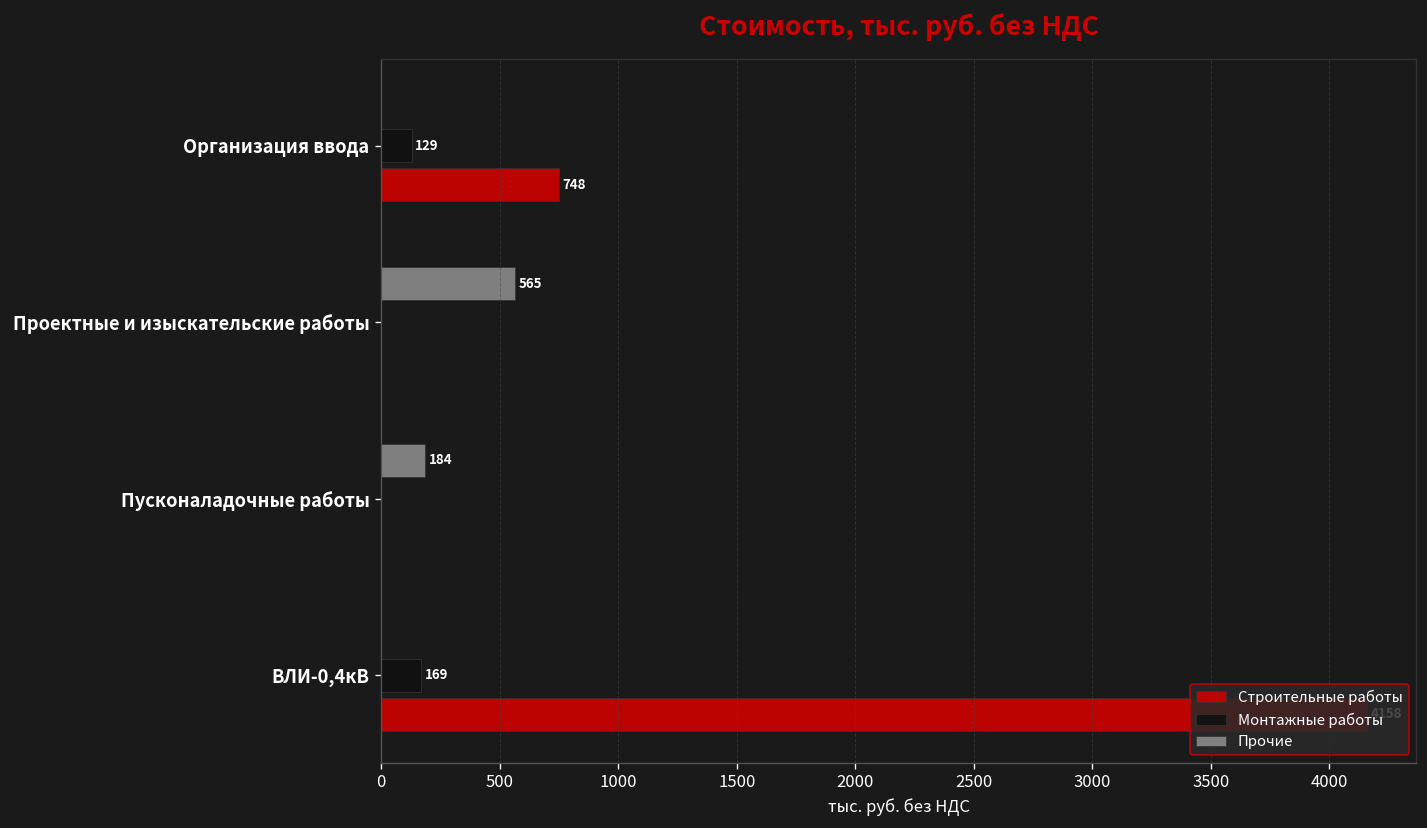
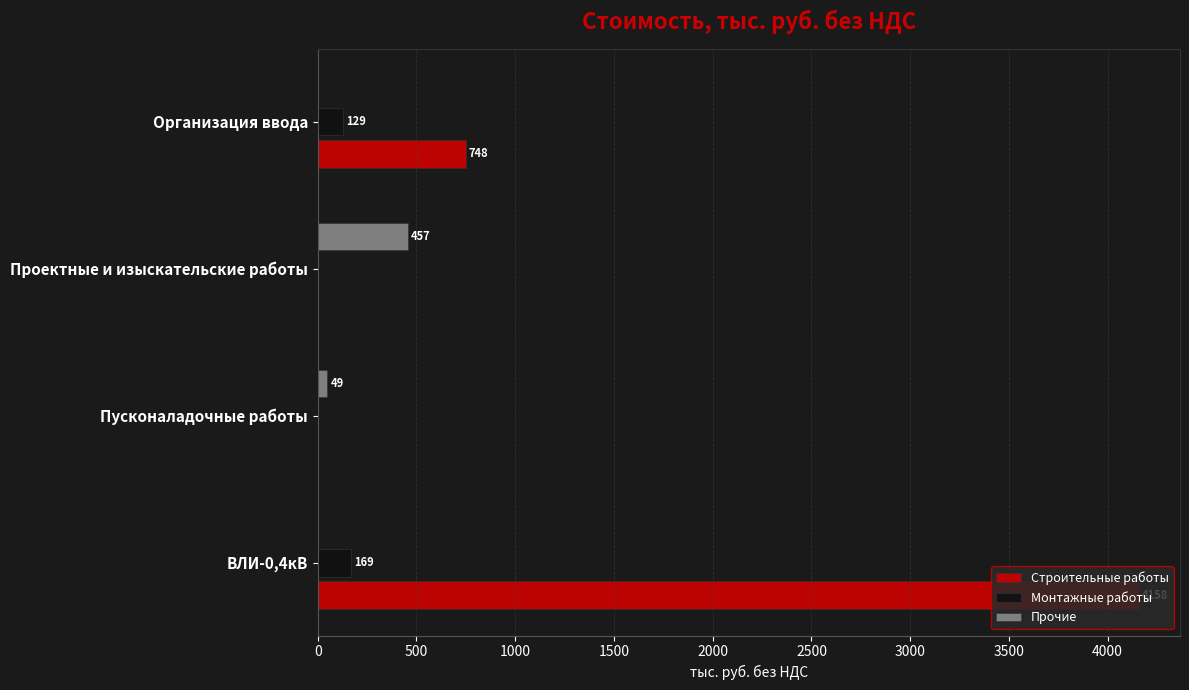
  {
    "Строительные работы": {
      "Организация ввода": 748
    },
    "Монтажные работы": {
      "Организация ввода": 129,
      "ВЛИ-0,4кВ": 169
    },
    "Прочие": {
-     "Проектные и изыскательские работы": 565,
-     "Пусконаладочные работы": 184
+     "Проектные и изыскательские работы": 457,
+     "Пусконаладочные работы": 49
    }
  }
